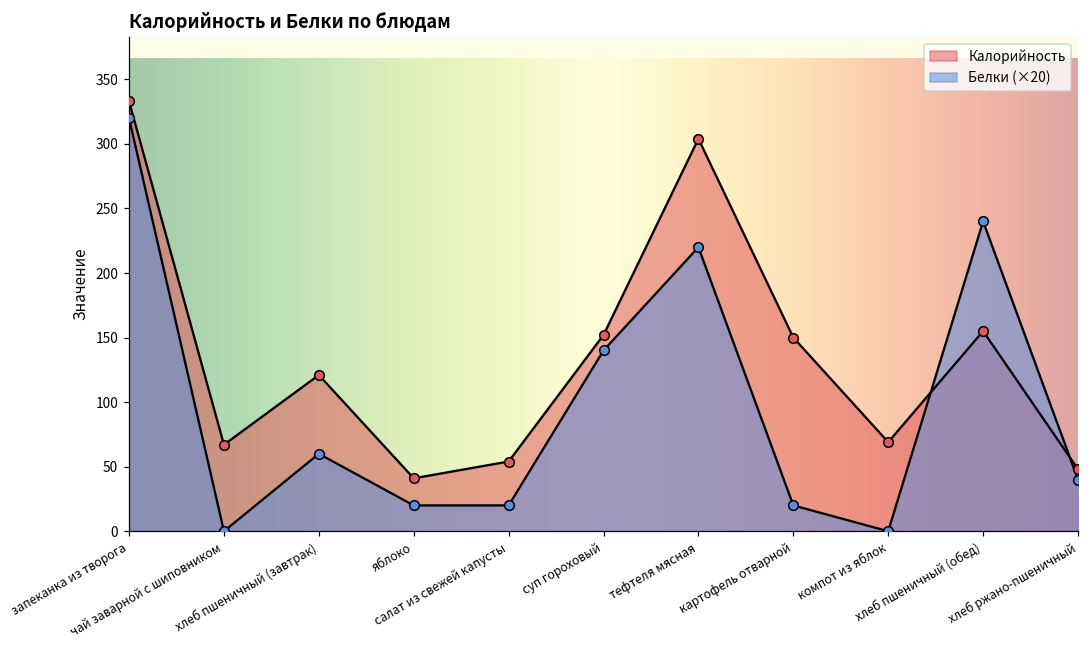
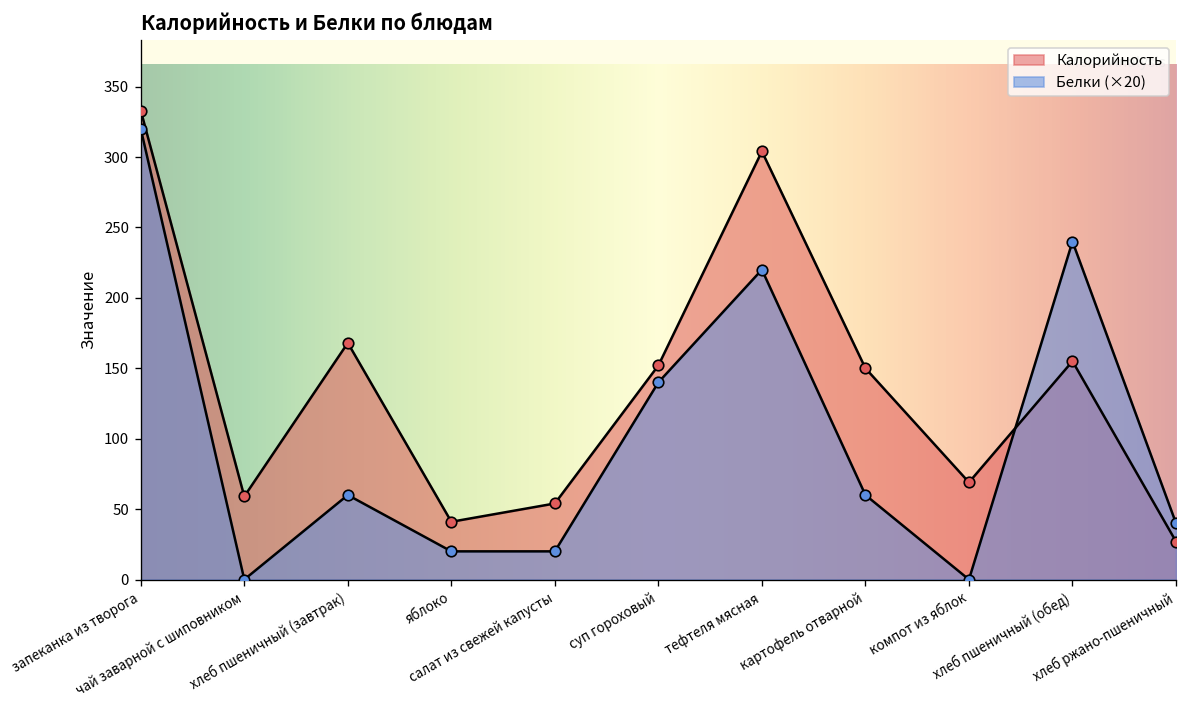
  {
    "Калорийность": {
      "запеканка из творога": 333,
-     "чай заварной с шиповником": 67,
-     "хлеб пшеничный (завтрак)": 121,
+     "чай заварной с шиповником": 59,
+     "хлеб пшеничный (завтрак)": 168,
      "яблоко": 41,
      "салат из свежей капусты": 54,
      "суп гороховый": 152,
      "тефтеля мясная": 304,
      "картофель отварной": 150,
      "компот из яблок": 69,
      "хлеб пшеничный (обед)": 155,
-     "хлеб ржано-пшеничный": 48
+     "хлеб ржано-пшеничный": 27
    },
    "Белки (×20)": {
      "запеканка из творога": 320,
      "чай заварной с шиповником": 0,
      "хлеб пшеничный (завтрак)": 60,
      "яблоко": 20,
      "салат из свежей капусты": 20,
      "суп гороховый": 140,
      "тефтеля мясная": 220,
-     "картофель отварной": 20,
+     "картофель отварной": 60,
      "компот из яблок": 0,
      "хлеб пшеничный (обед)": 240,
      "хлеб ржано-пшеничный": 40
    }
  }
